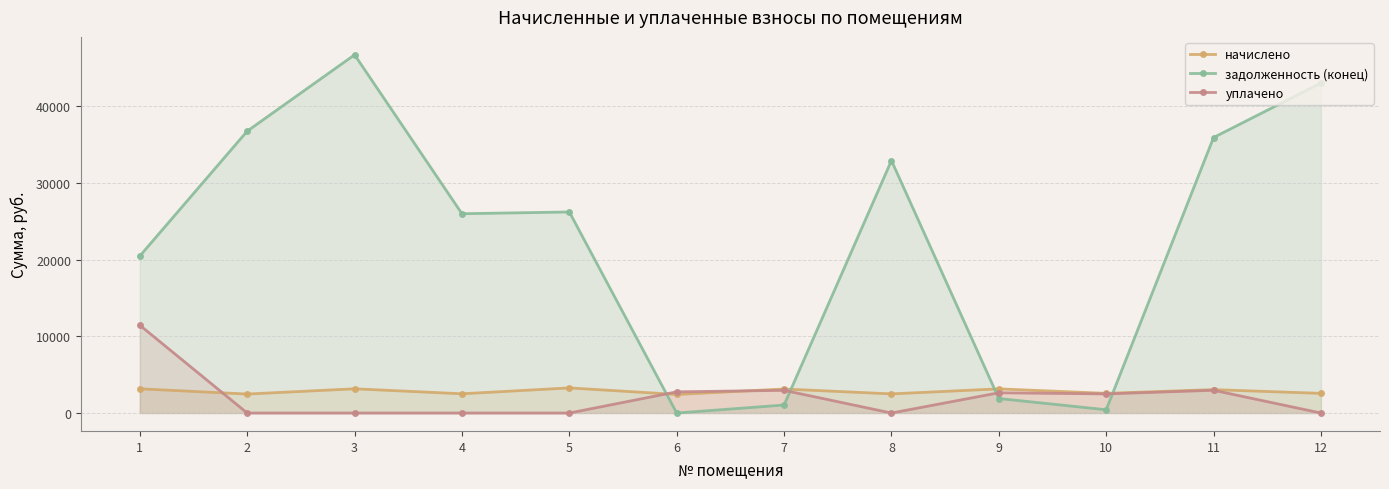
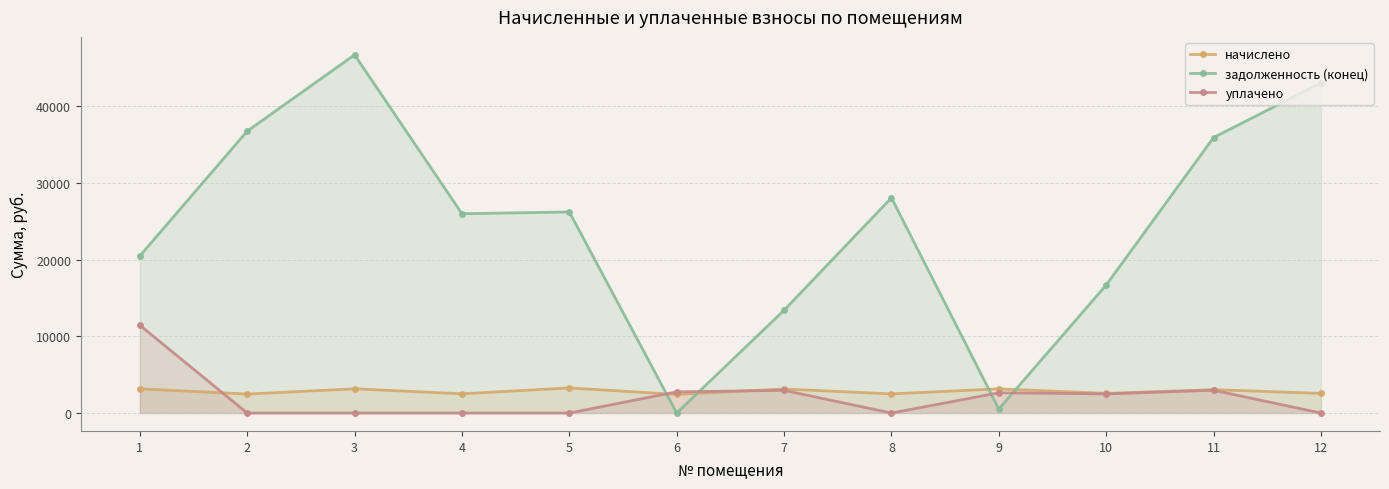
  {
    "задолженность (конец)": {
      "1": 20000,
      "2": 37000,
      "3": 47000,
      "4": 26000,
      "5": 26000,
      "6": 0,
-     "7": 1000,
-     "8": 33000,
-     "9": 2000,
-     "10": 0,
+     "7": 13000,
+     "8": 28000,
+     "9": 1000,
+     "10": 17000,
      "11": 36000
    }
  }
